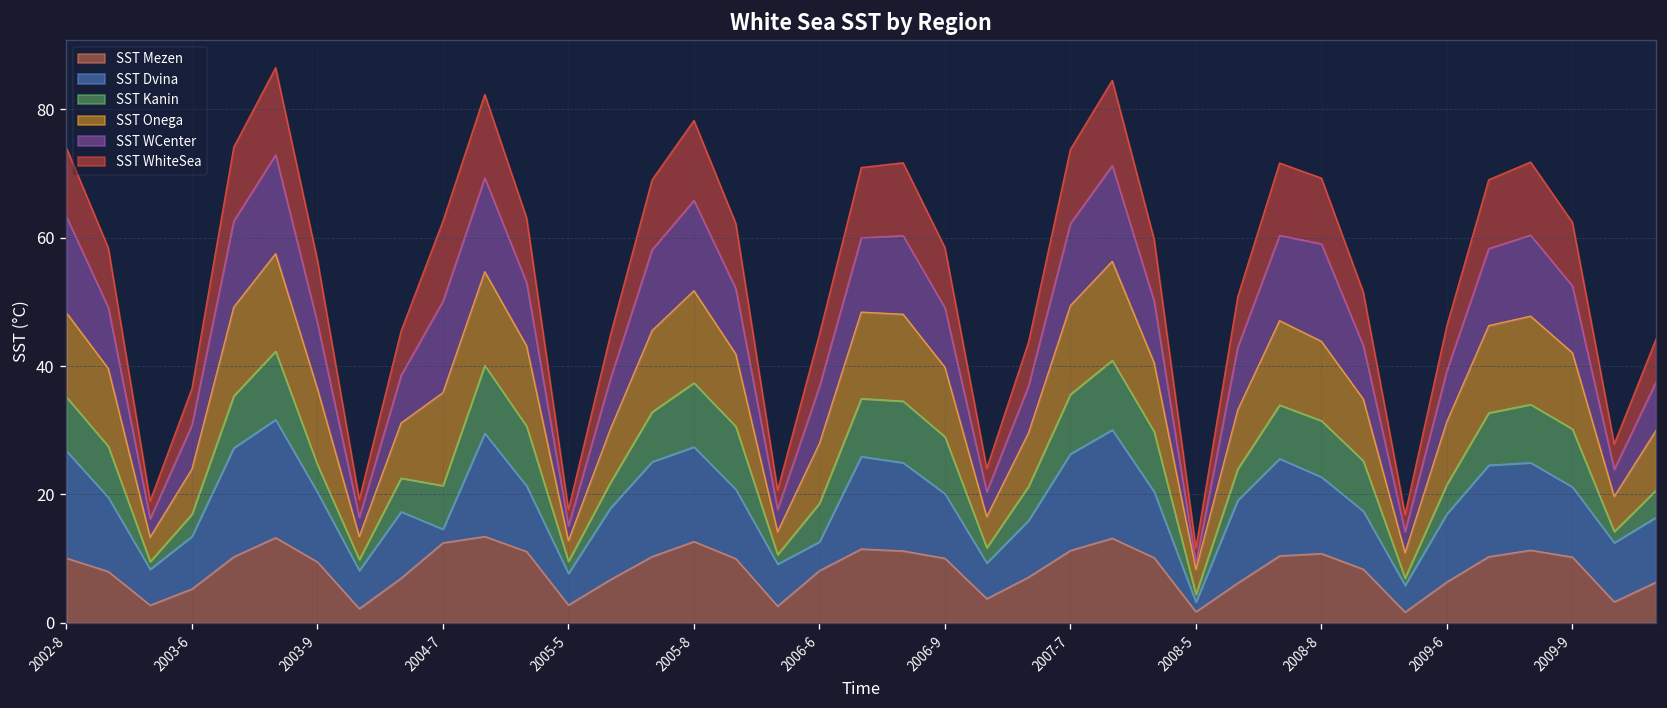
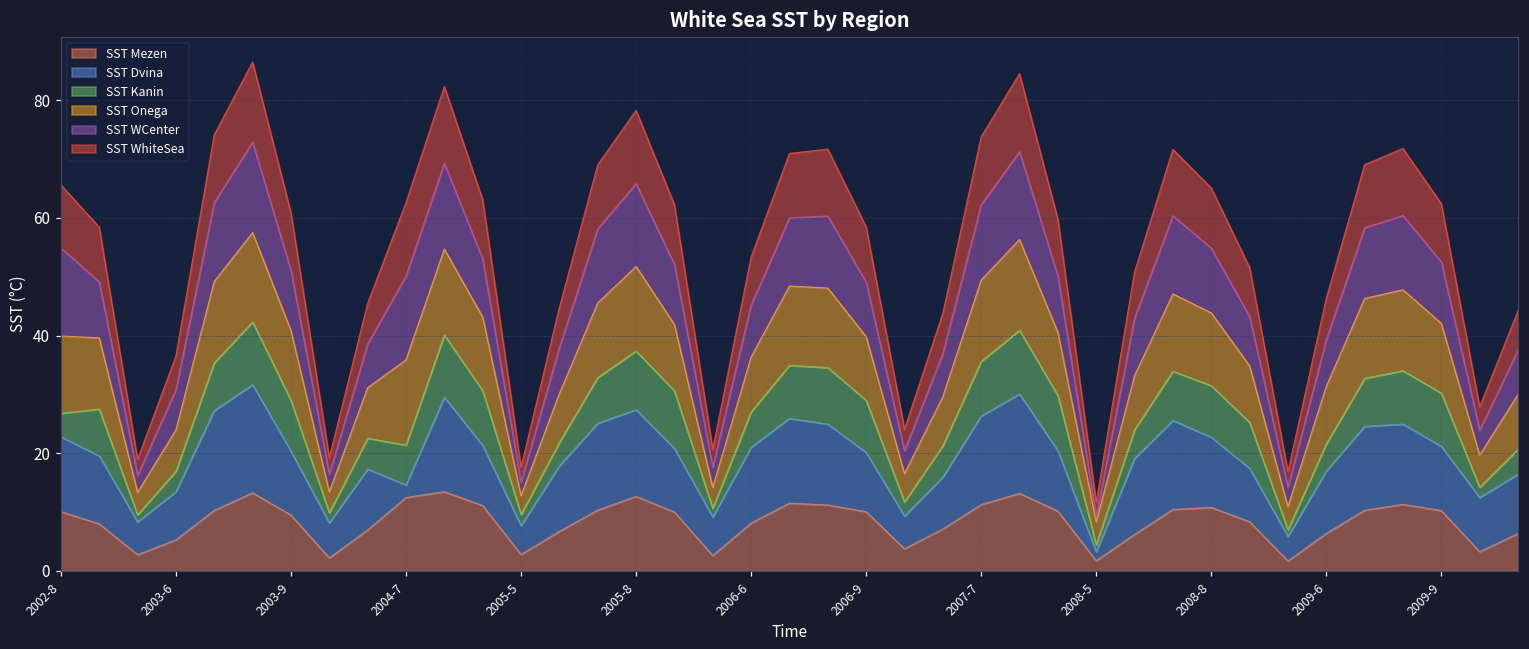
  {
    "SST Dvina": {
-     "2002-8": 17,
+     "2002-8": 13,
      "2003-6": 8,
      "2003-9": 11,
      "2004-7": 2,
      "2005-5": 5,
      "2005-8": 15,
-     "2006-6": 5,
+     "2006-6": 13,
      "2006-9": 10,
      "2007-7": 15,
      "2008-5": 1,
      "2008-8": 12,
      "2009-6": 11,
      "2009-9": 11
    },
    "SST Kanin": {
-     "2002-8": 8,
+     "2002-8": 4,
      "2003-6": 3,
-     "2003-9": 4,
+     "2003-9": 9,
      "2004-7": 7,
      "2005-5": 2,
      "2005-8": 10,
      "2006-6": 6,
      "2006-9": 9,
      "2007-7": 9,
      "2008-5": 1,
      "2008-8": 9,
      "2009-6": 5,
      "2009-9": 9
    },
    "SST WCenter": {
      "2002-8": 15,
      "2003-6": 7,
      "2003-9": 10,
      "2004-7": 14,
      "2005-5": 2,
      "2005-8": 14,
      "2006-6": 9,
      "2006-9": 9,
      "2007-7": 13,
      "2008-5": 1,
-     "2008-8": 15,
+     "2008-8": 11,
      "2009-6": 8,
      "2009-9": 10
    }
  }
